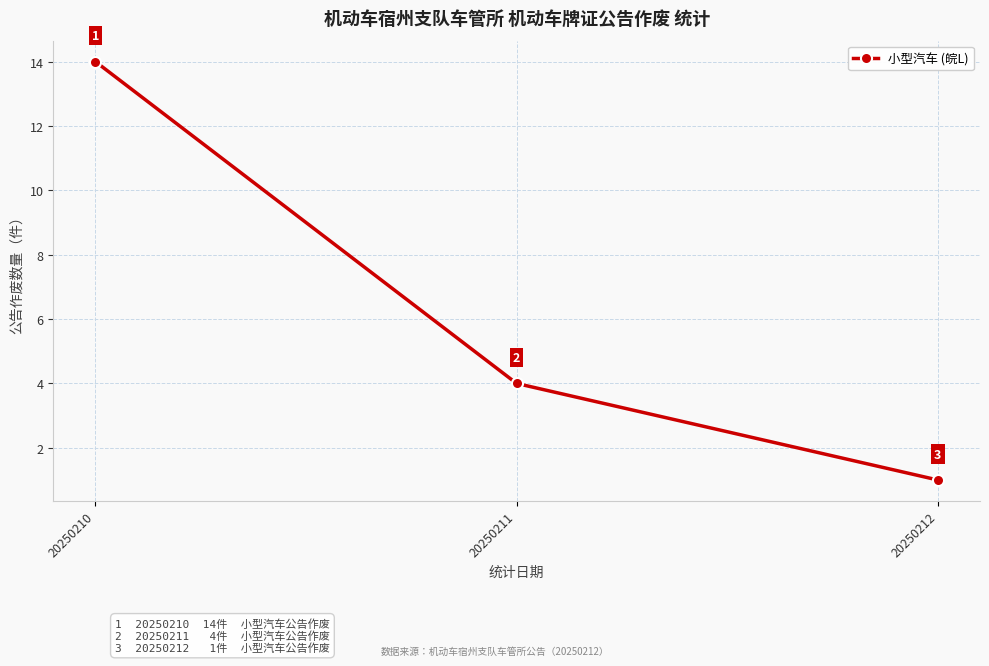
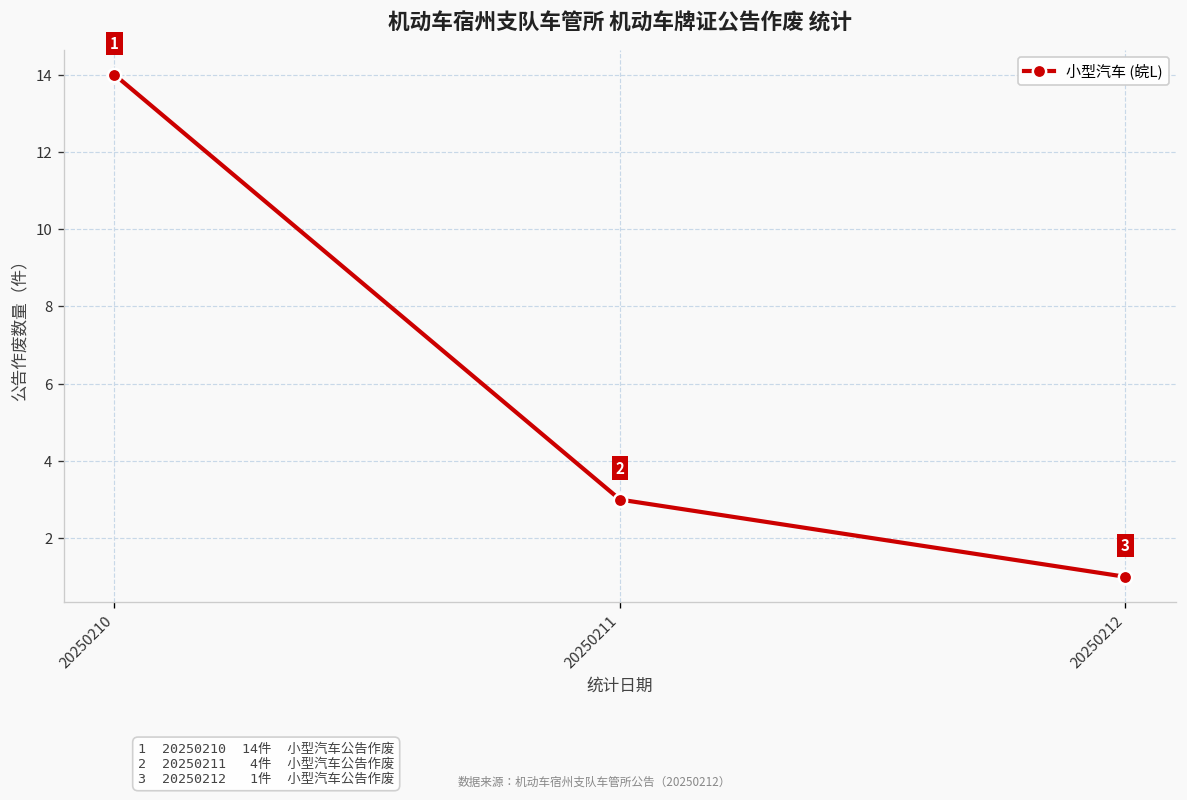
  {
-   "20250211": 4
+   "20250211": 3
  }
